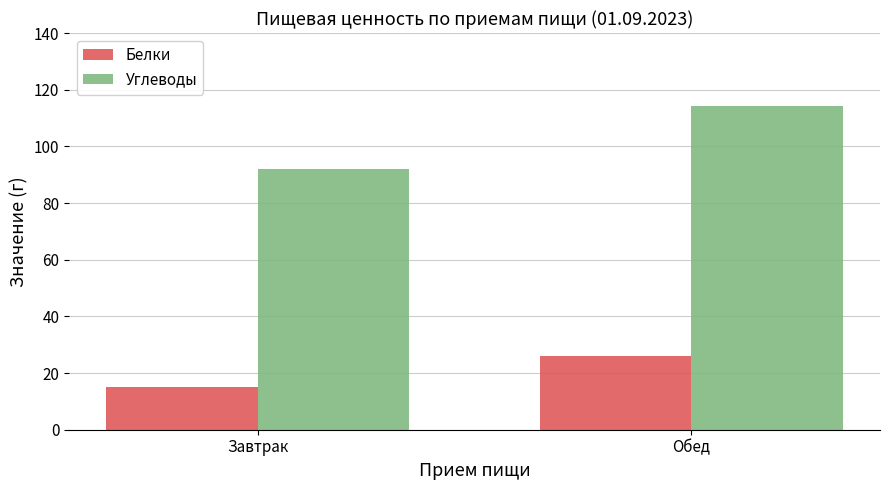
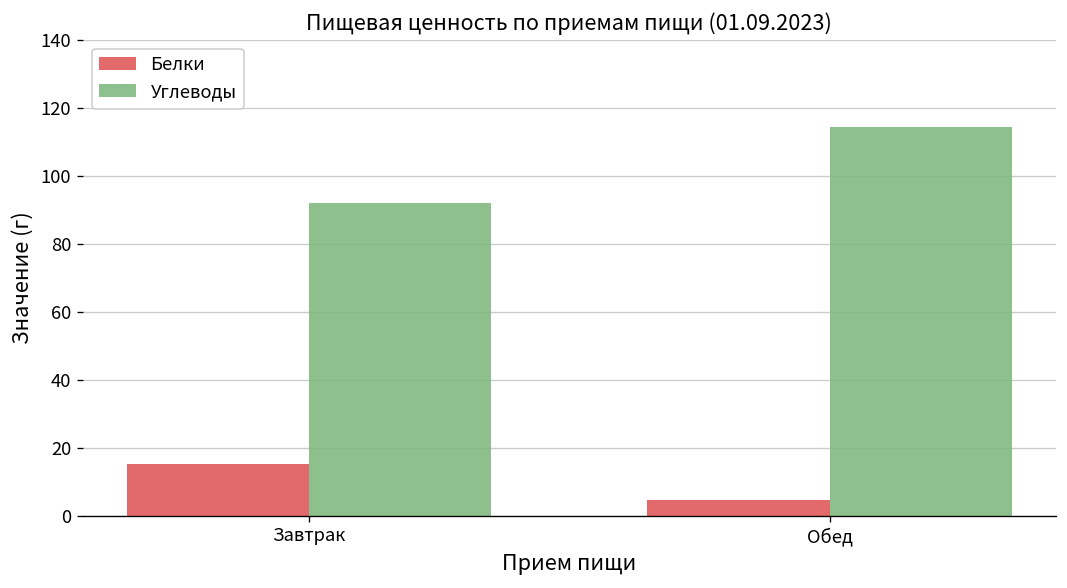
  {
    "Белки": {
      "Завтрак": 15,
-     "Обед": 26
+     "Обед": 5
    },
    "Углеводы": {
      "Завтрак": 92,
      "Обед": 114
    }
  }
